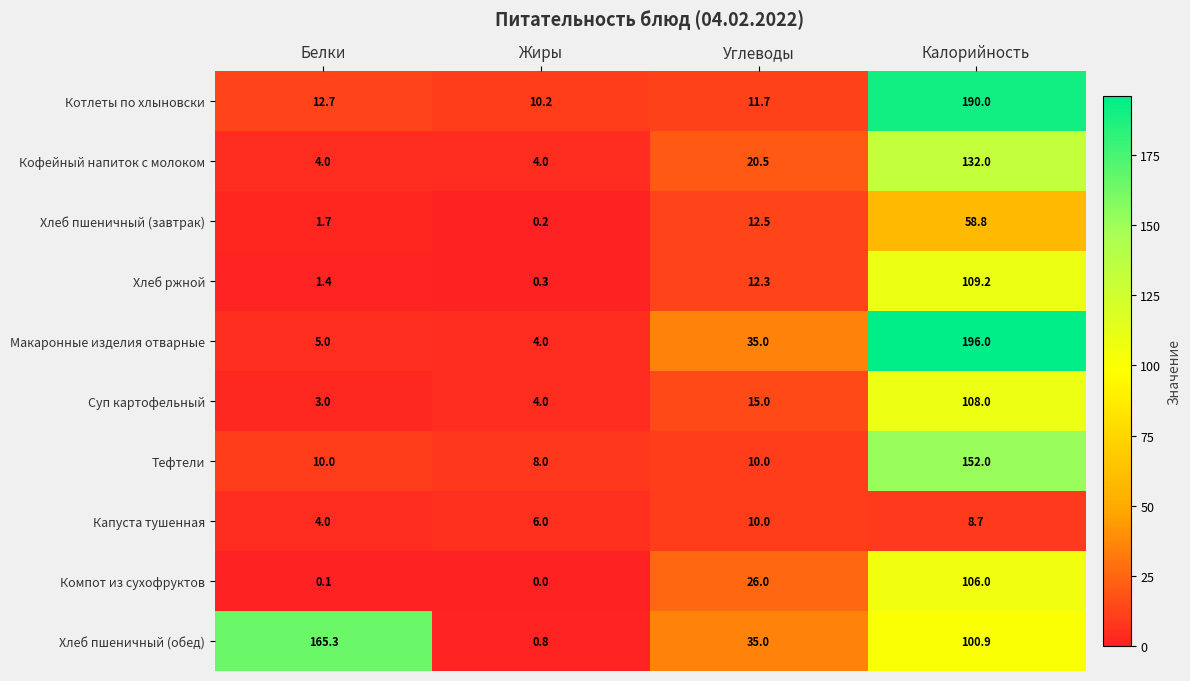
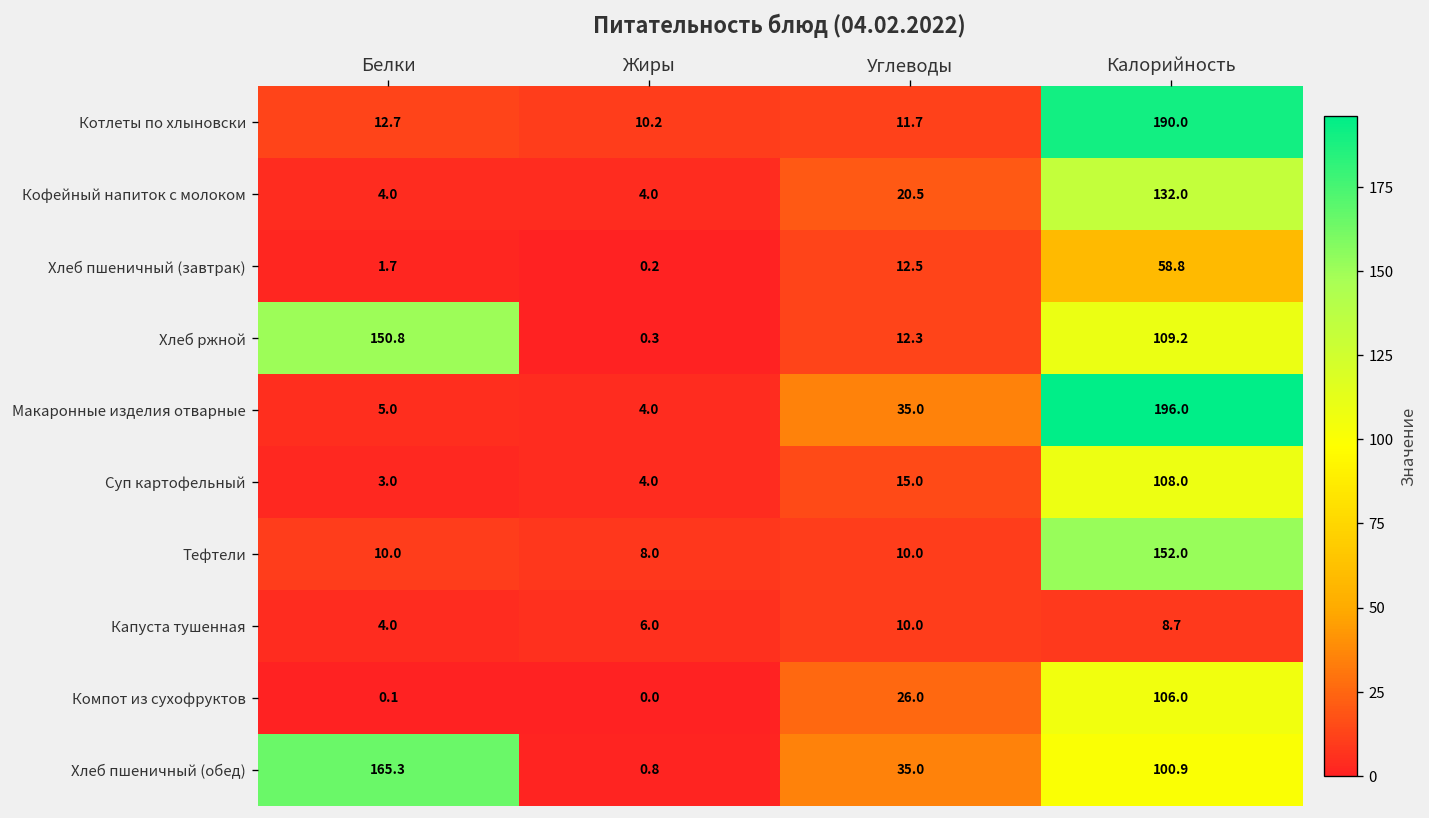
  {
    "Котлеты по хлыновски": {
      "Белки": 12.7,
      "Жиры": 10.2,
      "Углеводы": 11.7,
      "Калорийность": 190.0
    },
    "Кофейный напиток с молоком": {
      "Белки": 4.0,
      "Жиры": 4.0,
      "Углеводы": 20.5,
      "Калорийность": 132.0
    },
    "Хлеб пшеничный (завтрак)": {
      "Белки": 1.7,
      "Жиры": 0.2,
      "Углеводы": 12.5,
      "Калорийность": 58.8
    },
    "Хлеб ржной": {
-     "Белки": 1.4,
+     "Белки": 150.8,
      "Жиры": 0.3,
      "Углеводы": 12.3,
      "Калорийность": 109.2
    },
    "Макаронные изделия отварные": {
      "Белки": 5.0,
      "Жиры": 4.0,
      "Углеводы": 35.0,
      "Калорийность": 196.0
    },
    "Суп картофельный": {
      "Белки": 3.0,
      "Жиры": 4.0,
      "Углеводы": 15.0,
      "Калорийность": 108.0
    },
    "Тефтели": {
      "Белки": 10.0,
      "Жиры": 8.0,
      "Углеводы": 10.0,
      "Калорийность": 152.0
    },
    "Капуста тушенная": {
      "Белки": 4.0,
      "Жиры": 6.0,
      "Углеводы": 10.0,
      "Калорийность": 8.7
    },
    "Компот из сухофруктов": {
      "Белки": 0.1,
      "Жиры": 0.0,
      "Углеводы": 26.0,
      "Калорийность": 106.0
    },
    "Хлеб пшеничный (обед)": {
      "Белки": 165.3,
      "Жиры": 0.8,
      "Углеводы": 35.0,
      "Калорийность": 100.9
    }
  }
